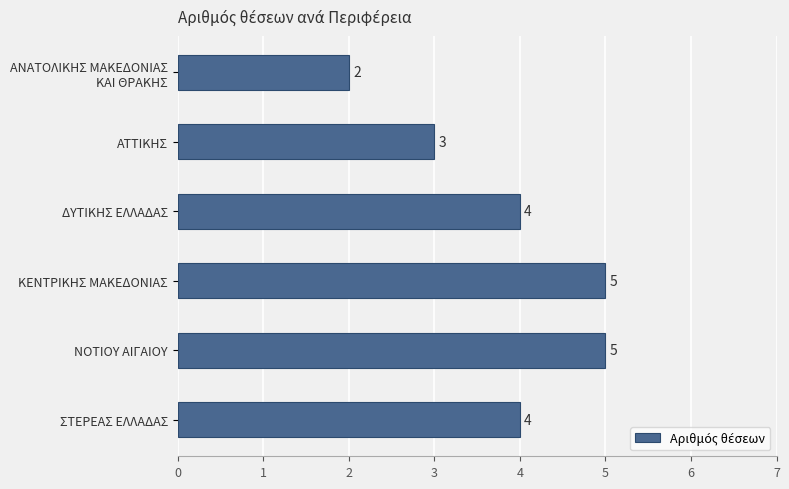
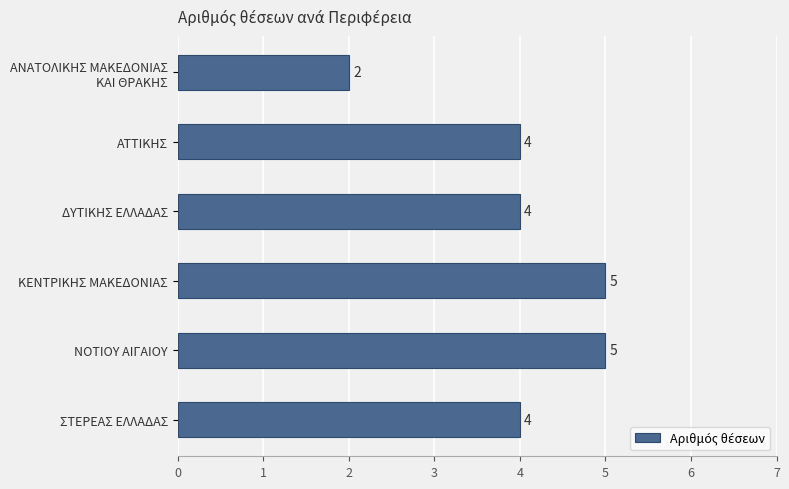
  {
    "ΑΝΑΤΟΛΙΚΗΣ ΜΑΚΕΔΟΝΙΑΣ ΚΑΙ ΘΡΑΚΗΣ": 2,
-   "ΑΤΤΙΚΗΣ": 3,
+   "ΑΤΤΙΚΗΣ": 4,
    "ΔΥΤΙΚΗΣ ΕΛΛΑΔΑΣ": 4,
    "ΚΕΝΤΡΙΚΗΣ ΜΑΚΕΔΟΝΙΑΣ": 5,
    "ΝΟΤΙΟΥ ΑΙΓΑΙΟΥ": 5,
    "ΣΤΕΡΕΑΣ ΕΛΛΑΔΑΣ": 4
  }
